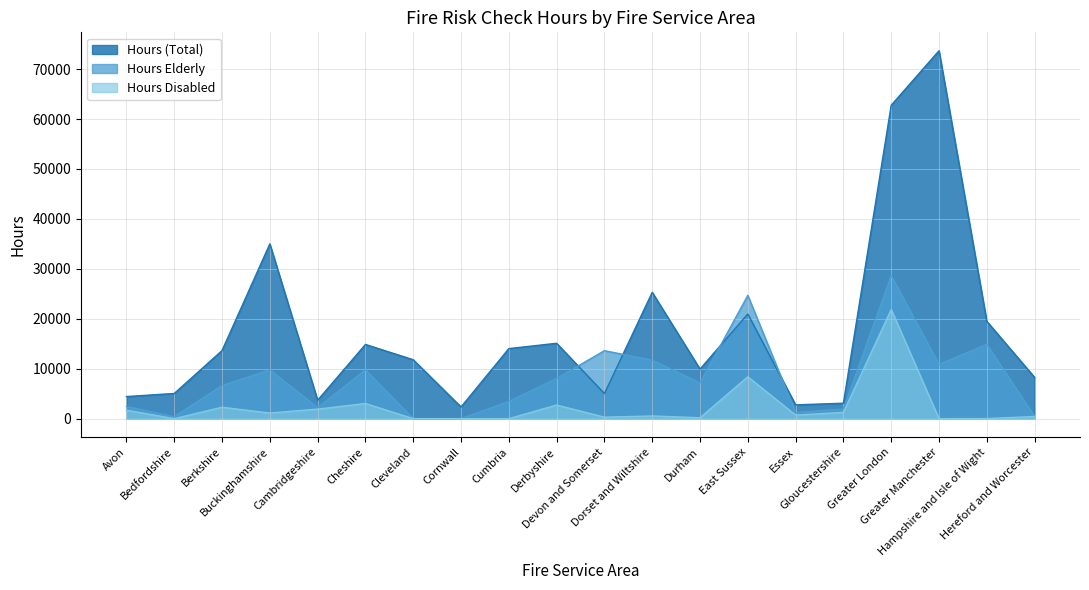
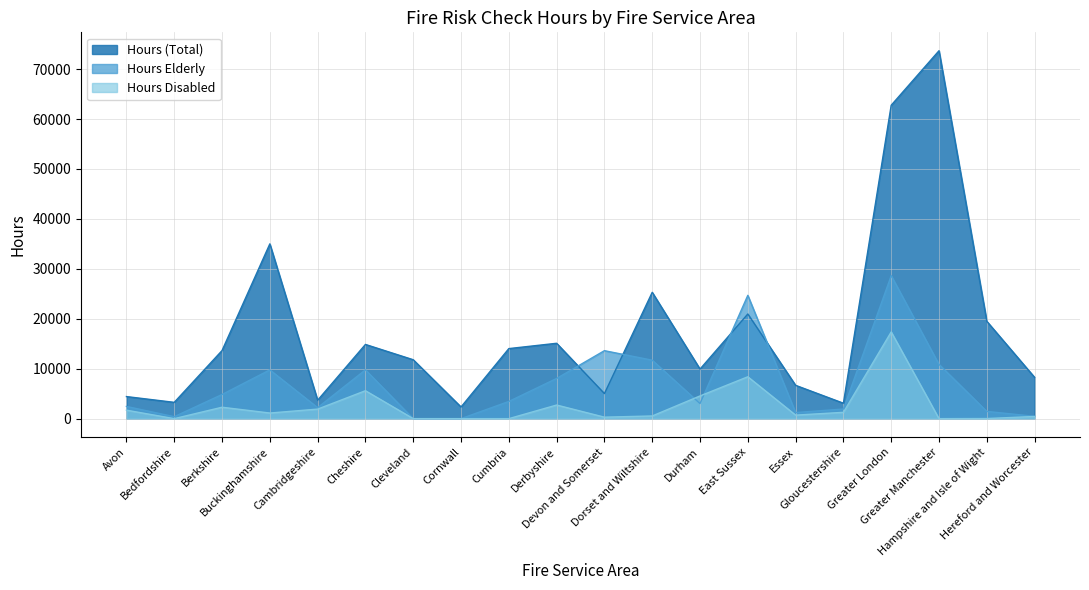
  {
    "Hours (Total)": {
      "Avon": 4000,
-     "Bedfordshire": 5000,
+     "Bedfordshire": 3000,
      "Berkshire": 14000,
      "Buckinghamshire": 35000,
      "Cambridgeshire": 4000,
      "Cheshire": 15000,
      "Cleveland": 12000,
      "Cornwall": 2000,
      "Cumbria": 14000,
      "Derbyshire": 15000,
      "Devon and Somerset": 5000,
      "Dorset and Wiltshire": 25000,
      "Durham": 10000,
      "East Sussex": 21000,
-     "Essex": 3000,
+     "Essex": 7000,
      "Gloucestershire": 3000,
      "Greater London": 63000,
      "Greater Manchester": 74000,
      "Hampshire and Isle of Wight": 19000,
      "Hereford and Worcester": 8000
    },
    "Hours Elderly": {
      "Avon": 2000,
-     "Berkshire": 7000,
+     "Berkshire": 5000,
      "Buckinghamshire": 10000,
      "Cheshire": 10000,
      "Cumbria": 3000,
      "Derbyshire": 8000,
      "Devon and Somerset": 14000,
      "Dorset and Wiltshire": 12000,
-     "Durham": 7000,
+     "Durham": 3000,
      "East Sussex": 25000,
      "Essex": 1000,
      "Gloucestershire": 2000,
      "Greater London": 29000,
      "Greater Manchester": 11000,
-     "Hampshire and Isle of Wight": 15000
+     "Hampshire and Isle of Wight": 1000
    },
    "Hours Disabled": {
      "Avon": 2000,
      "Berkshire": 2000,
      "Buckinghamshire": 1000,
-     "Cheshire": 3000,
+     "Cheshire": 6000,
      "Cumbria": 0,
      "Derbyshire": 3000,
      "Devon and Somerset": 0,
      "Dorset and Wiltshire": 1000,
-     "Durham": 0,
+     "Durham": 5000,
      "East Sussex": 8000,
      "Essex": 1000,
      "Gloucestershire": 1000,
-     "Greater London": 22000,
+     "Greater London": 17000,
      "Greater Manchester": 0,
      "Hampshire and Isle of Wight": 0
    }
  }
